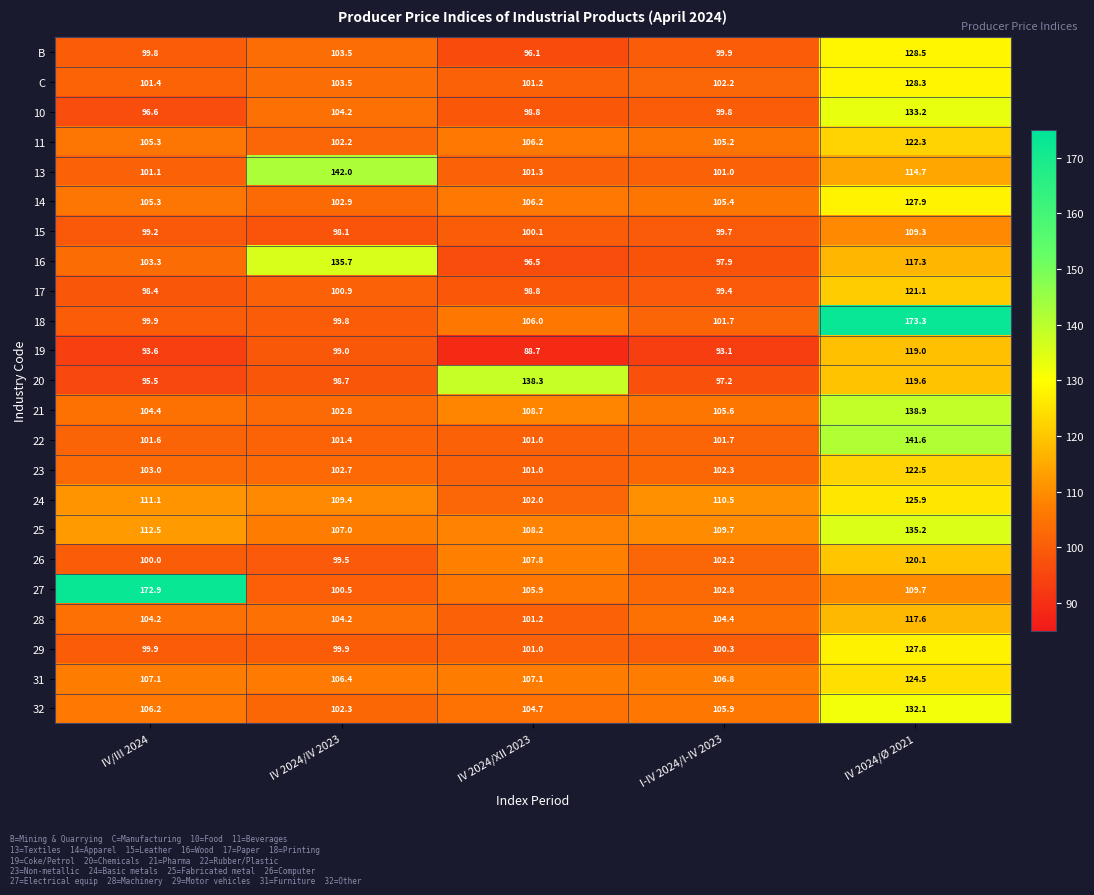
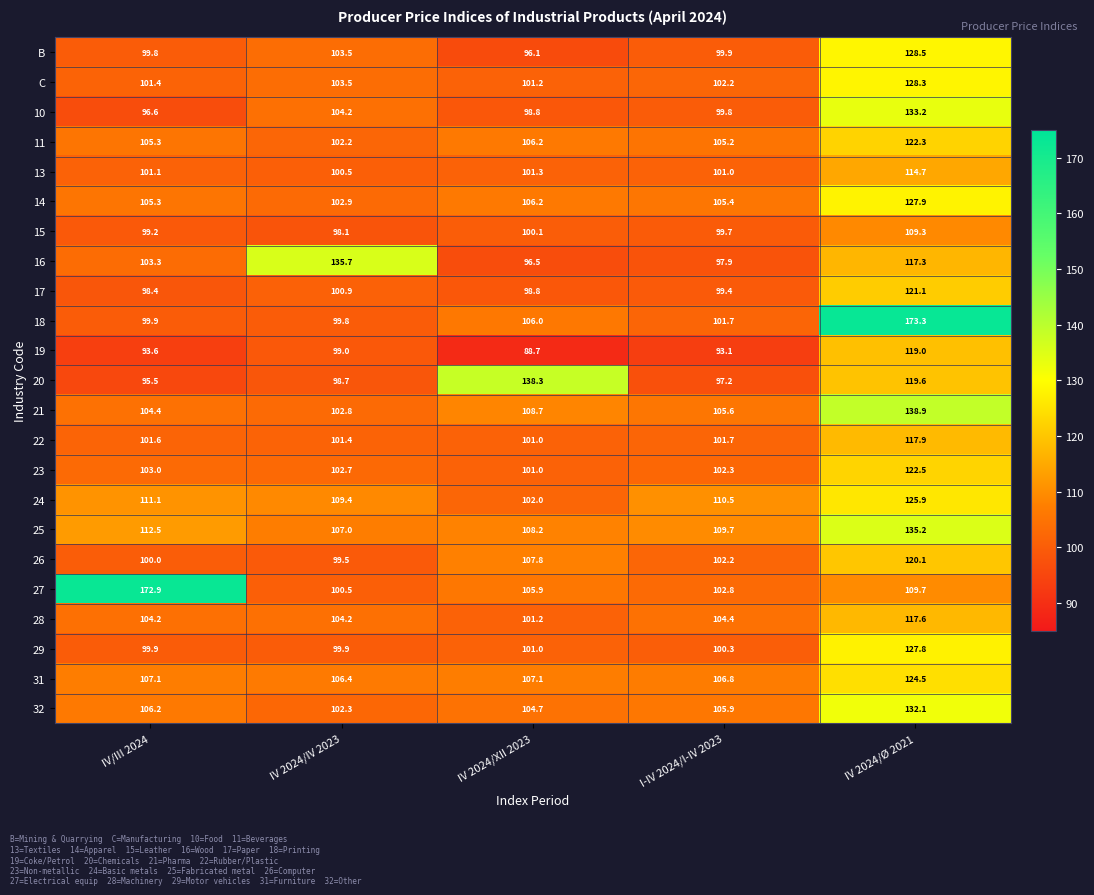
  {
    "B": {
      "IV/III 2024": 99.8,
      "IV 2024/IV 2023": 103.5,
      "IV 2024/XII 2023": 96.1,
      "I-IV 2024/I-IV 2023": 99.9,
      "IV 2024/Ø 2021": 128.5
    },
    "C": {
      "IV/III 2024": 101.4,
      "IV 2024/IV 2023": 103.5,
      "IV 2024/XII 2023": 101.2,
      "I-IV 2024/I-IV 2023": 102.2,
      "IV 2024/Ø 2021": 128.3
    },
    "10": {
      "IV/III 2024": 96.6,
      "IV 2024/IV 2023": 104.2,
      "IV 2024/XII 2023": 98.8,
      "I-IV 2024/I-IV 2023": 99.8,
      "IV 2024/Ø 2021": 133.2
    },
    "11": {
      "IV/III 2024": 105.3,
      "IV 2024/IV 2023": 102.2,
      "IV 2024/XII 2023": 106.2,
      "I-IV 2024/I-IV 2023": 105.2,
      "IV 2024/Ø 2021": 122.3
    },
    "13": {
      "IV/III 2024": 101.1,
-     "IV 2024/IV 2023": 142.0,
+     "IV 2024/IV 2023": 100.5,
      "IV 2024/XII 2023": 101.3,
      "I-IV 2024/I-IV 2023": 101.0,
      "IV 2024/Ø 2021": 114.7
    },
    "14": {
      "IV/III 2024": 105.3,
      "IV 2024/IV 2023": 102.9,
      "IV 2024/XII 2023": 106.2,
      "I-IV 2024/I-IV 2023": 105.4,
      "IV 2024/Ø 2021": 127.9
    },
    "15": {
      "IV/III 2024": 99.2,
      "IV 2024/IV 2023": 98.1,
      "IV 2024/XII 2023": 100.1,
      "I-IV 2024/I-IV 2023": 99.7,
      "IV 2024/Ø 2021": 109.3
    },
    "16": {
      "IV/III 2024": 103.3,
      "IV 2024/IV 2023": 135.7,
      "IV 2024/XII 2023": 96.5,
      "I-IV 2024/I-IV 2023": 97.9,
      "IV 2024/Ø 2021": 117.3
    },
    "17": {
      "IV/III 2024": 98.4,
      "IV 2024/IV 2023": 100.9,
      "IV 2024/XII 2023": 98.8,
      "I-IV 2024/I-IV 2023": 99.4,
      "IV 2024/Ø 2021": 121.1
    },
    "18": {
      "IV/III 2024": 99.9,
      "IV 2024/IV 2023": 99.8,
      "IV 2024/XII 2023": 106.0,
      "I-IV 2024/I-IV 2023": 101.7,
      "IV 2024/Ø 2021": 173.3
    },
    "19": {
      "IV/III 2024": 93.6,
      "IV 2024/IV 2023": 99.0,
      "IV 2024/XII 2023": 88.7,
      "I-IV 2024/I-IV 2023": 93.1,
      "IV 2024/Ø 2021": 119.0
    },
    "20": {
      "IV/III 2024": 95.5,
      "IV 2024/IV 2023": 98.7,
      "IV 2024/XII 2023": 138.3,
      "I-IV 2024/I-IV 2023": 97.2,
      "IV 2024/Ø 2021": 119.6
    },
    "21": {
      "IV/III 2024": 104.4,
      "IV 2024/IV 2023": 102.8,
      "IV 2024/XII 2023": 108.7,
      "I-IV 2024/I-IV 2023": 105.6,
      "IV 2024/Ø 2021": 138.9
    },
    "22": {
      "IV/III 2024": 101.6,
      "IV 2024/IV 2023": 101.4,
      "IV 2024/XII 2023": 101.0,
      "I-IV 2024/I-IV 2023": 101.7,
-     "IV 2024/Ø 2021": 141.6
+     "IV 2024/Ø 2021": 117.9
    },
    "23": {
      "IV/III 2024": 103.0,
      "IV 2024/IV 2023": 102.7,
      "IV 2024/XII 2023": 101.0,
      "I-IV 2024/I-IV 2023": 102.3,
      "IV 2024/Ø 2021": 122.5
    },
    "24": {
      "IV/III 2024": 111.1,
      "IV 2024/IV 2023": 109.4,
      "IV 2024/XII 2023": 102.0,
      "I-IV 2024/I-IV 2023": 110.5,
      "IV 2024/Ø 2021": 125.9
    },
    "25": {
      "IV/III 2024": 112.5,
      "IV 2024/IV 2023": 107.0,
      "IV 2024/XII 2023": 108.2,
      "I-IV 2024/I-IV 2023": 109.7,
      "IV 2024/Ø 2021": 135.2
    },
    "26": {
      "IV/III 2024": 100.0,
      "IV 2024/IV 2023": 99.5,
      "IV 2024/XII 2023": 107.8,
      "I-IV 2024/I-IV 2023": 102.2,
      "IV 2024/Ø 2021": 120.1
    },
    "27": {
      "IV/III 2024": 172.9,
      "IV 2024/IV 2023": 100.5,
      "IV 2024/XII 2023": 105.9,
      "I-IV 2024/I-IV 2023": 102.8,
      "IV 2024/Ø 2021": 109.7
    },
    "28": {
      "IV/III 2024": 104.2,
      "IV 2024/IV 2023": 104.2,
      "IV 2024/XII 2023": 101.2,
      "I-IV 2024/I-IV 2023": 104.4,
      "IV 2024/Ø 2021": 117.6
    },
    "29": {
      "IV/III 2024": 99.9,
      "IV 2024/IV 2023": 99.9,
      "IV 2024/XII 2023": 101.0,
      "I-IV 2024/I-IV 2023": 100.3,
      "IV 2024/Ø 2021": 127.8
    },
    "31": {
      "IV/III 2024": 107.1,
      "IV 2024/IV 2023": 106.4,
      "IV 2024/XII 2023": 107.1,
      "I-IV 2024/I-IV 2023": 106.8,
      "IV 2024/Ø 2021": 124.5
    },
    "32": {
      "IV/III 2024": 106.2,
      "IV 2024/IV 2023": 102.3,
      "IV 2024/XII 2023": 104.7,
      "I-IV 2024/I-IV 2023": 105.9,
      "IV 2024/Ø 2021": 132.1
    }
  }
